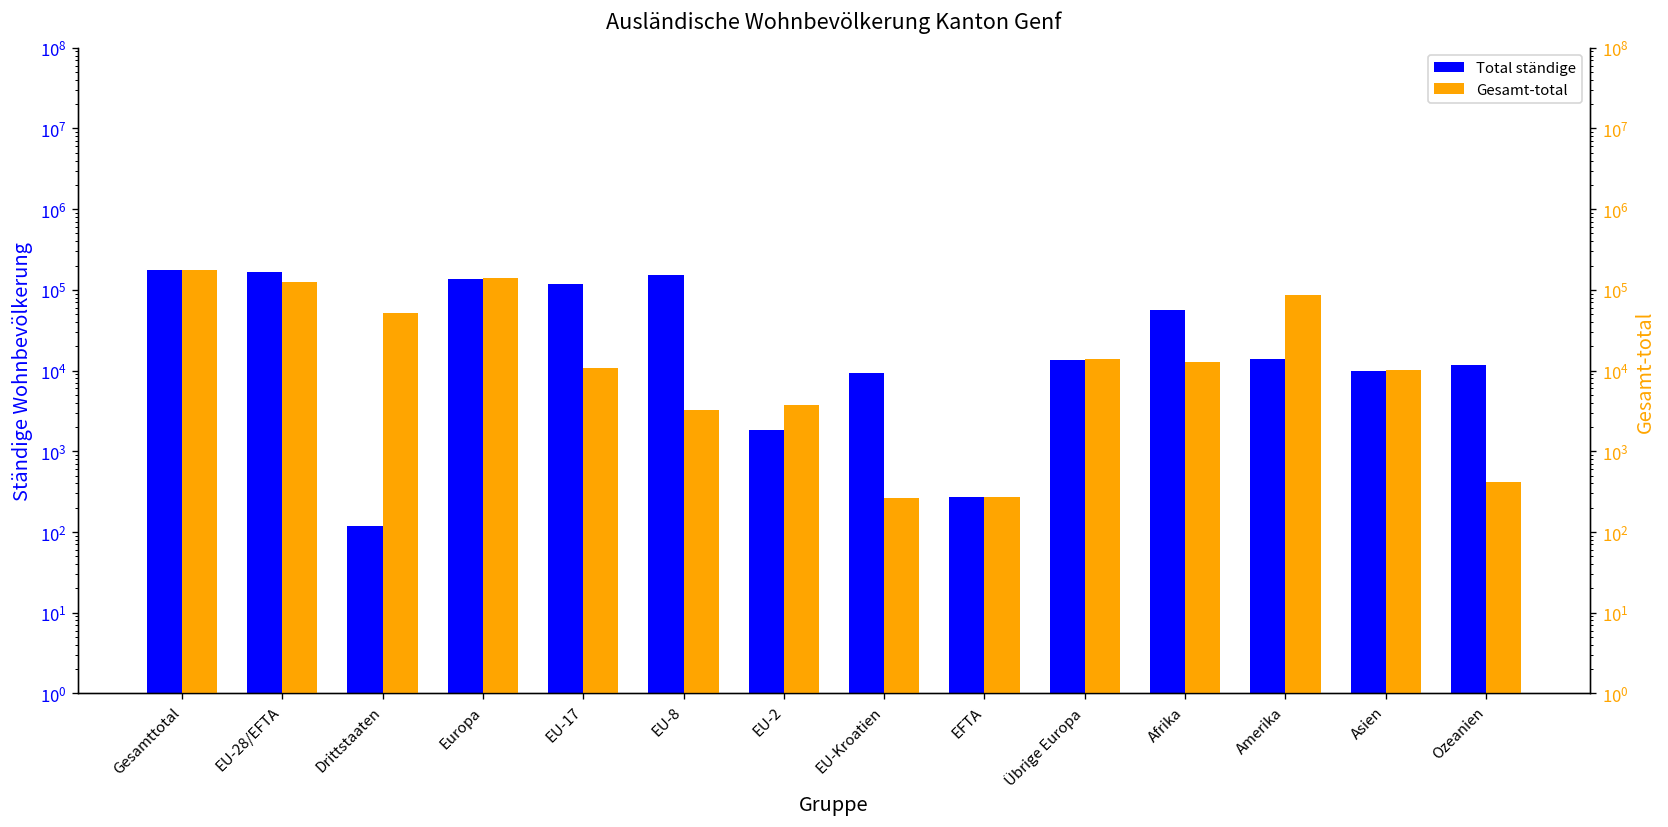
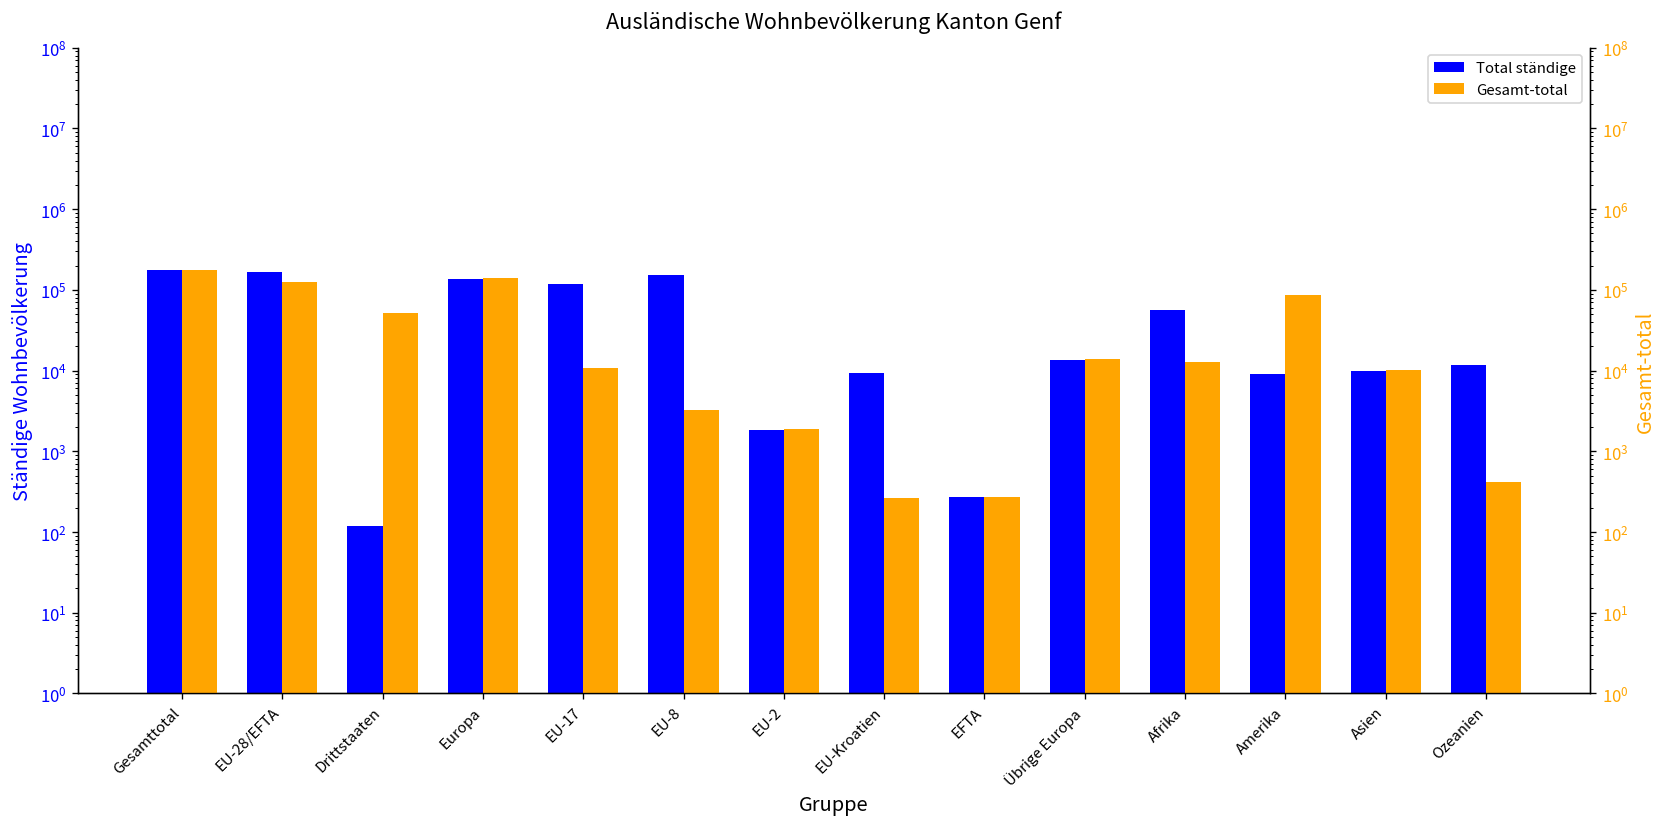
  {
    "Total ständige": {
      "Gesamttotal": 170000,
      "EU-28/EFTA": 170000,
      "Drittstaaten": 120,
      "Europa": 140000,
      "EU-17": 120000,
      "EU-8": 150000,
      "EU-2": 1800,
      "EU-Kroatien": 9000,
      "EFTA": 270,
      "Übrige Europa": 14000,
      "Afrika": 60000,
-     "Amerika": 14000,
+     "Amerika": 9000,
      "Asien": 10000,
      "Ozeanien": 12000
    },
    "Gesamt-total": {
      "Gesamttotal": 180000,
      "EU-28/EFTA": 130000,
      "Drittstaaten": 50000,
      "Europa": 140000,
      "EU-17": 11000,
      "EU-8": 3000,
-     "EU-2": 4000,
+     "EU-2": 1900,
      "EU-Kroatien": 260,
      "EFTA": 270,
      "Übrige Europa": 14000,
      "Afrika": 13000,
      "Amerika": 90000,
      "Asien": 10000,
      "Ozeanien": 400
    }
  }
